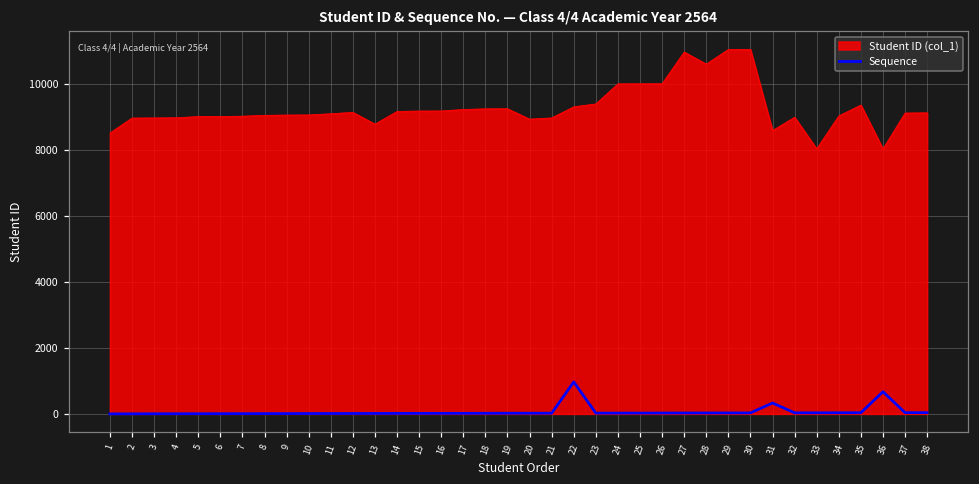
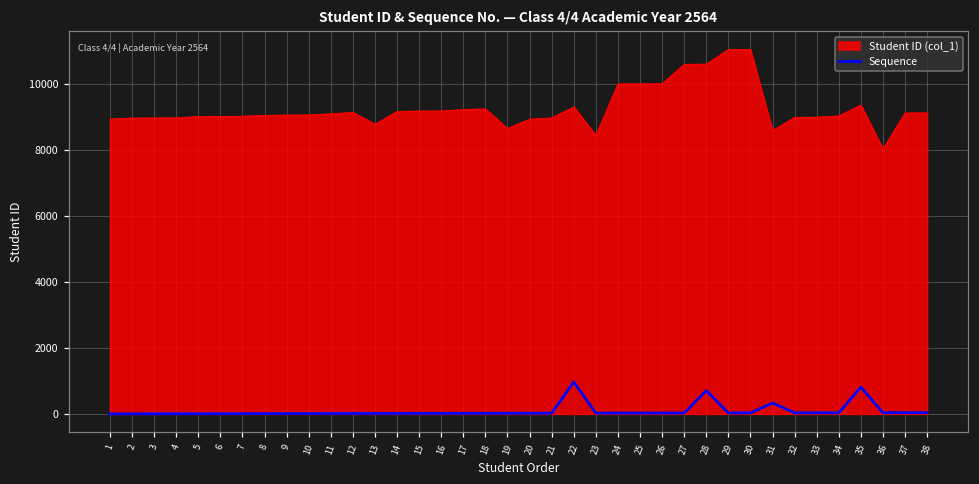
  {
    "Student ID (col_1)": {
-     "1": 8500,
+     "1": 8900,
      "2": 9000,
      "3": 9000,
      "4": 9000,
      "5": 9000,
      "6": 9000,
      "7": 9000,
      "8": 9000,
      "9": 9000,
      "10": 9100,
      "11": 9100,
      "12": 9100,
      "13": 8800,
      "14": 9200,
      "15": 9200,
      "16": 9200,
      "17": 9200,
      "18": 9200,
-     "19": 9200,
+     "19": 8600,
      "20": 8900,
      "21": 9000,
      "22": 9300,
-     "23": 9400,
+     "23": 8400,
      "24": 10000,
      "25": 10000,
      "26": 10000,
-     "27": 11000,
+     "27": 10600,
      "28": 10600,
      "29": 11000,
      "30": 11000,
      "31": 8600,
      "32": 9000,
-     "33": 8000,
+     "33": 9000,
      "34": 9000,
      "35": 9400,
      "36": 8000,
      "37": 9100,
      "38": 9100
    },
    "Sequence": {
      "1": 0,
      "2": 0,
      "3": 0,
      "4": 0,
      "5": 0,
      "6": 0,
      "7": 0,
      "8": 0,
      "9": 0,
      "10": 0,
      "11": 0,
      "12": 0,
      "13": 0,
      "14": 0,
      "15": 0,
      "16": 0,
      "17": 0,
      "18": 0,
      "19": 0,
      "20": 0,
      "21": 0,
      "22": 1000,
      "23": 0,
      "24": 0,
      "25": 0,
      "26": 0,
      "27": 0,
-     "28": 0,
+     "28": 700,
      "29": 0,
      "30": 0,
      "31": 300,
      "32": 0,
      "33": 0,
      "34": 0,
-     "35": 0,
-     "36": 700,
+     "35": 800,
+     "36": 0,
      "37": 0,
      "38": 0
    }
  }
